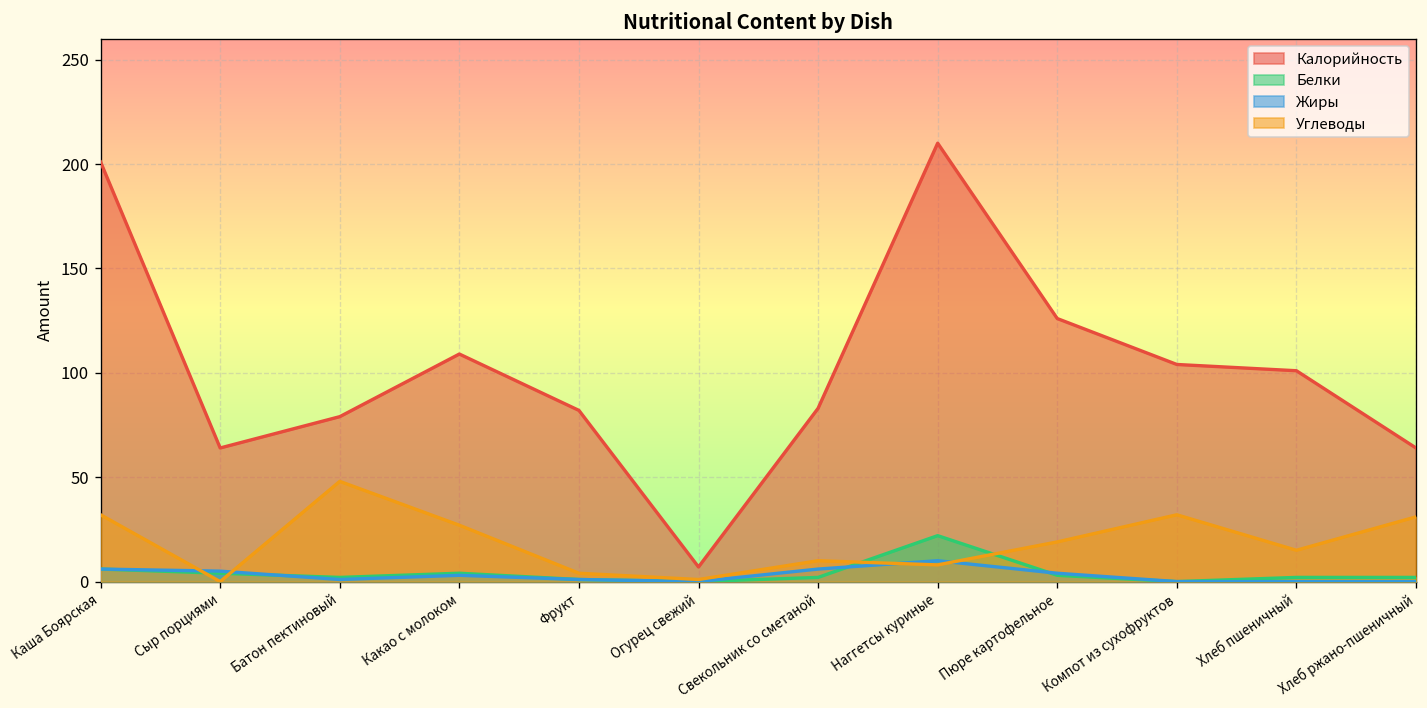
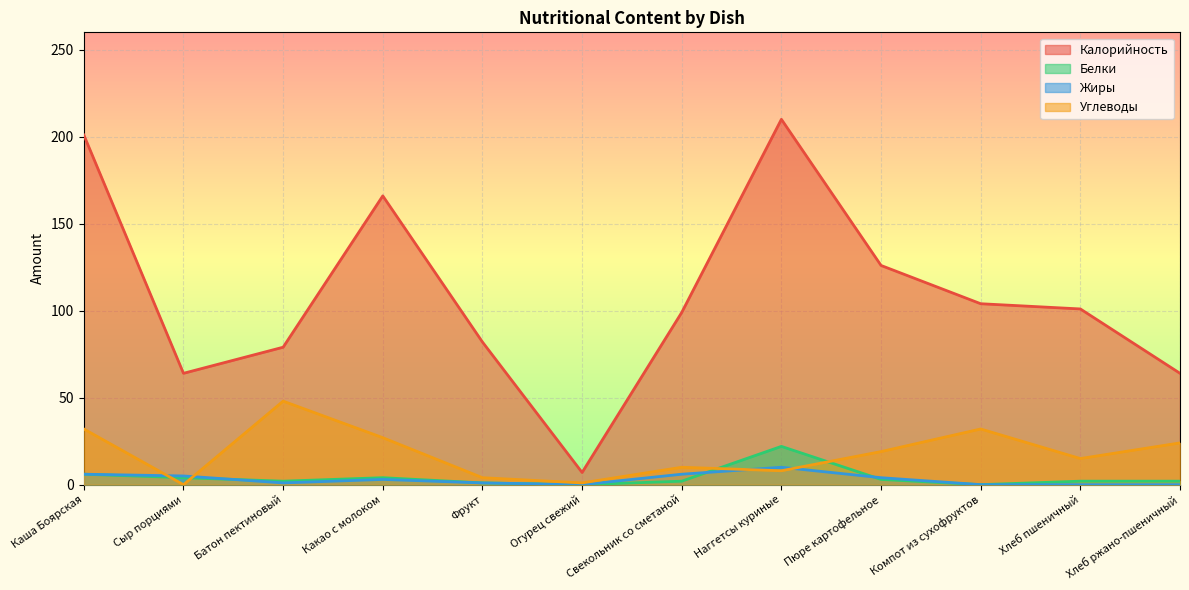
  {
    "Калорийность": {
      "Каша Боярская": 201,
      "Сыр порциями": 64,
      "Батон пектиновый": 79,
-     "Какао с молоком": 109,
+     "Какао с молоком": 166,
      "Фрукт": 82,
      "Огурец свежий": 7,
-     "Свекольник со сметаной": 83,
+     "Свекольник со сметаной": 99,
      "Наггетсы куриные": 210,
      "Пюре картофельное": 126,
      "Компот из сухофруктов": 104,
      "Хлеб пшеничный": 101,
      "Хлеб ржано-пшеничный": 64
    },
    "Белки": {
      "Свекольник со сметаной": 2,
      "Наггетсы куриные": 22,
      "Хлеб пшеничный": 2,
      "Хлеб ржано-пшеничный": 2
    },
    "Жиры": {
      "Свекольник со сметаной": 6,
      "Наггетсы куриные": 10,
      "Хлеб пшеничный": 0,
      "Хлеб ржано-пшеничный": 0
    },
    "Углеводы": {
      "Каша Боярская": 32,
      "Сыр порциями": 0,
      "Батон пектиновый": 48,
      "Какао с молоком": 27,
      "Фрукт": 4,
      "Свекольник со сметаной": 10,
      "Наггетсы куриные": 8,
      "Пюре картофельное": 19,
      "Компот из сухофруктов": 32,
      "Хлеб пшеничный": 15,
-     "Хлеб ржано-пшеничный": 31
+     "Хлеб ржано-пшеничный": 24
    }
  }
